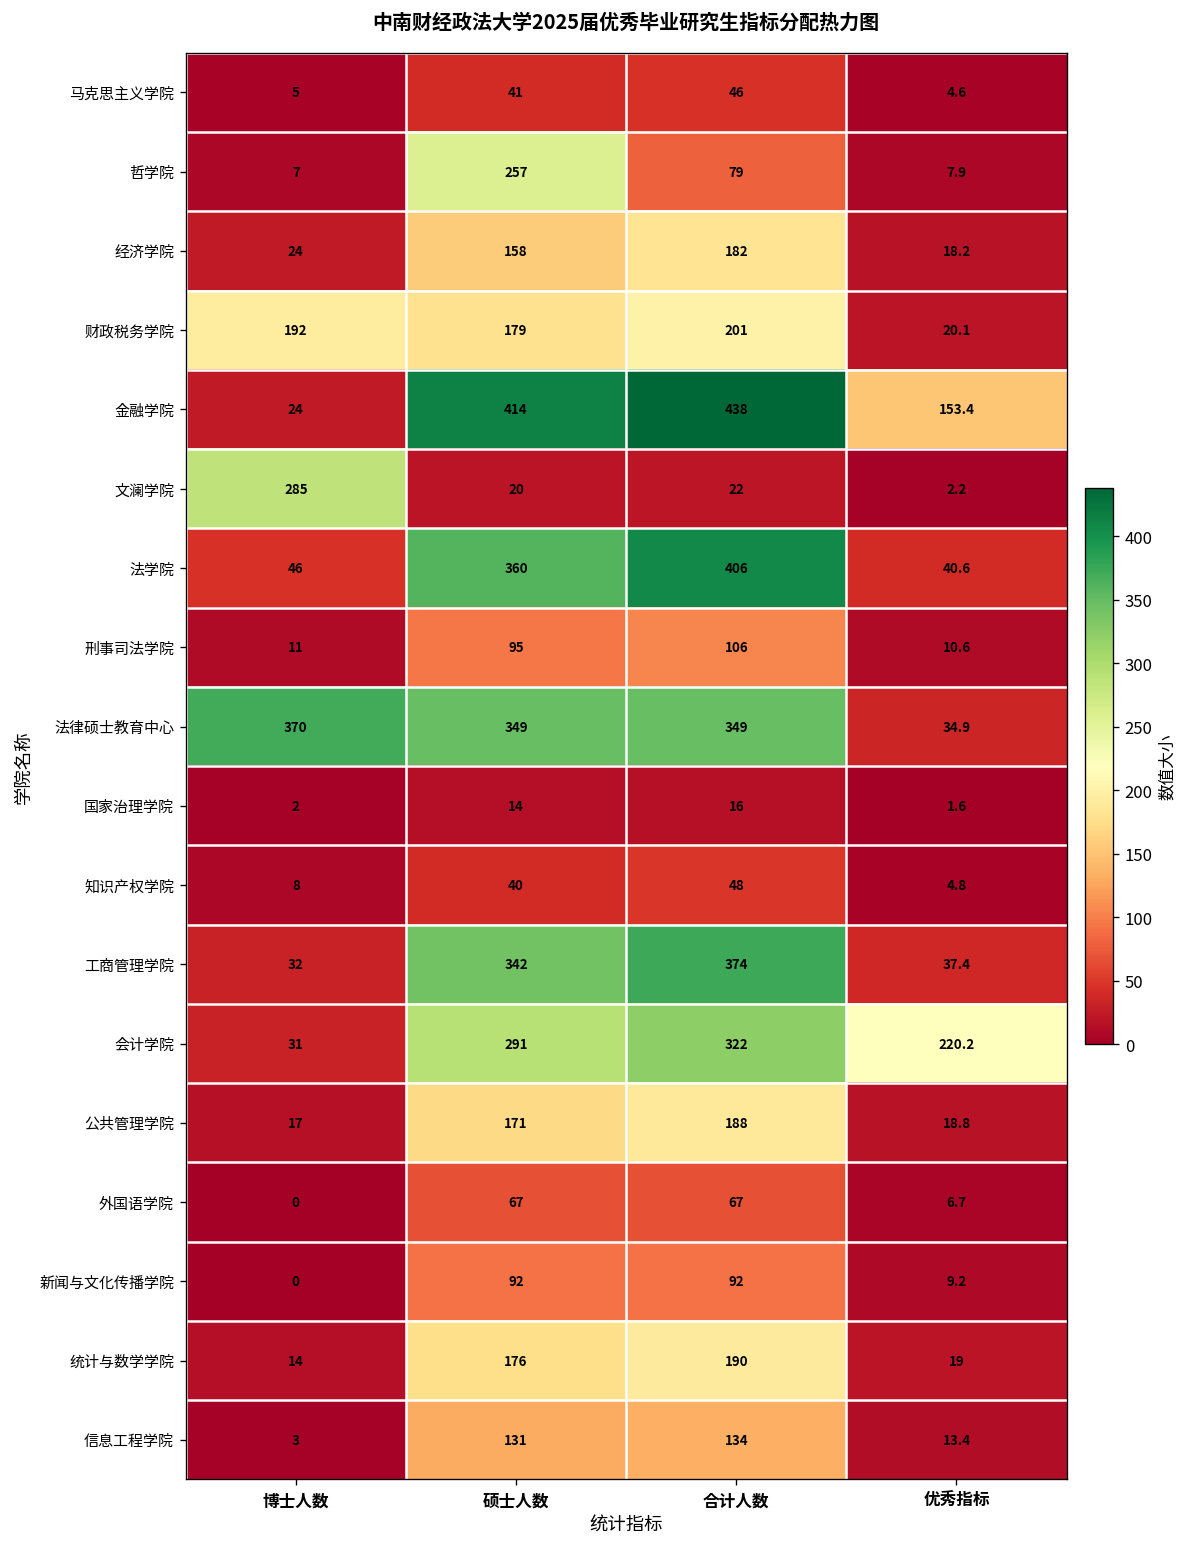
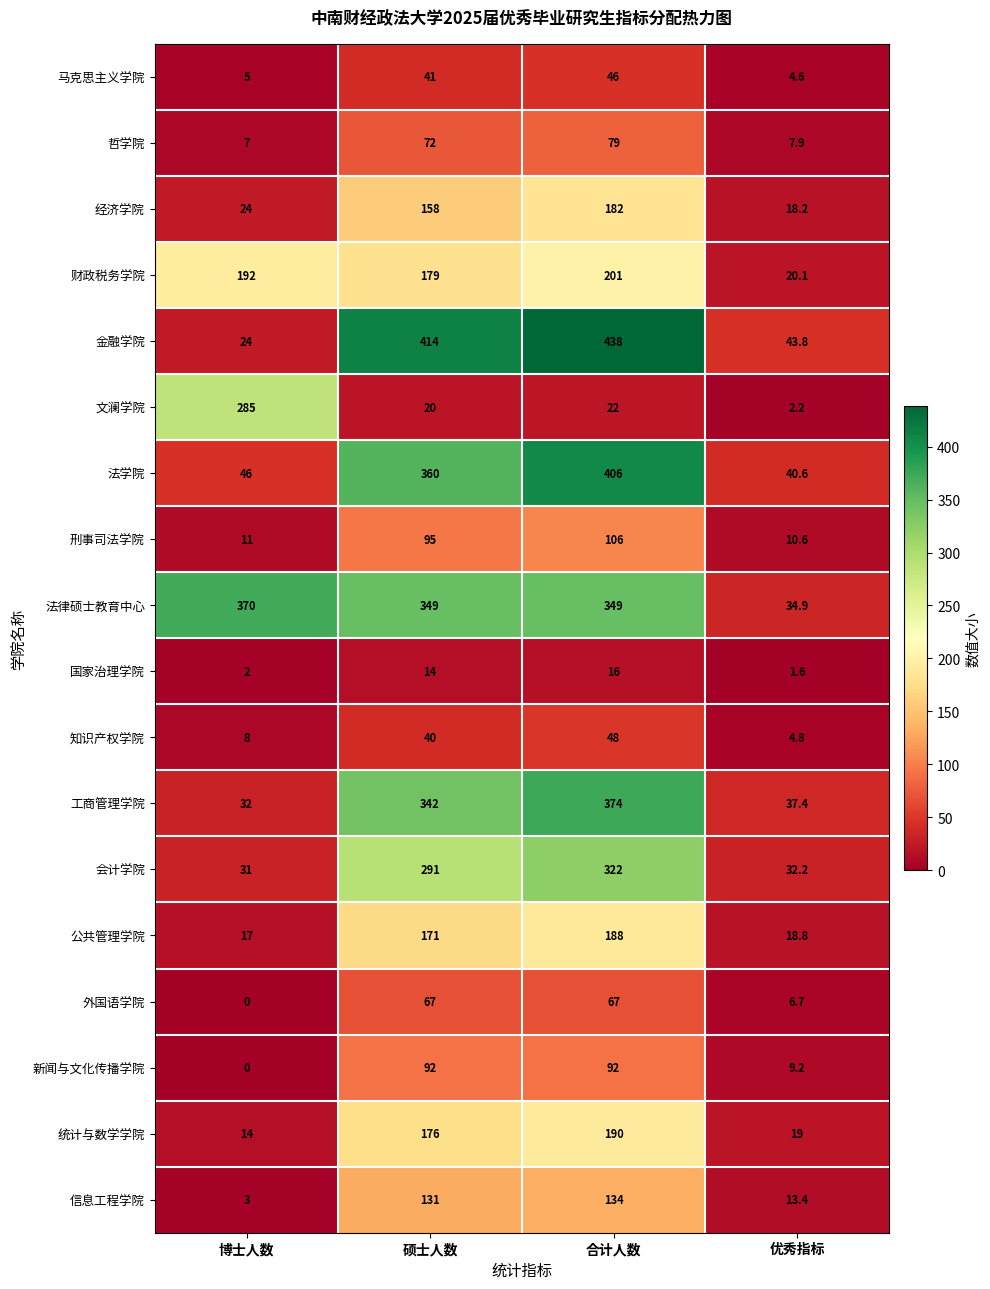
  {
    "马克思主义学院": {
      "博士人数": 5,
      "硕士人数": 41,
      "合计人数": 46,
      "优秀指标": 4.6
    },
    "哲学院": {
      "博士人数": 7,
-     "硕士人数": 257,
+     "硕士人数": 72,
      "合计人数": 79,
      "优秀指标": 7.9
    },
    "经济学院": {
      "博士人数": 24,
      "硕士人数": 158,
      "合计人数": 182,
      "优秀指标": 18.2
    },
    "财政税务学院": {
      "博士人数": 192,
      "硕士人数": 179,
      "合计人数": 201,
      "优秀指标": 20.1
    },
    "金融学院": {
      "博士人数": 24,
      "硕士人数": 414,
      "合计人数": 438,
-     "优秀指标": 153.4
+     "优秀指标": 43.8
    },
    "文澜学院": {
      "博士人数": 285,
      "硕士人数": 20,
      "合计人数": 22,
      "优秀指标": 2.2
    },
    "法学院": {
      "博士人数": 46,
      "硕士人数": 360,
      "合计人数": 406,
      "优秀指标": 40.6
    },
    "刑事司法学院": {
      "博士人数": 11,
      "硕士人数": 95,
      "合计人数": 106,
      "优秀指标": 10.6
    },
    "法律硕士教育中心": {
      "博士人数": 370,
      "硕士人数": 349,
      "合计人数": 349,
      "优秀指标": 34.9
    },
    "国家治理学院": {
      "博士人数": 2,
      "硕士人数": 14,
      "合计人数": 16,
      "优秀指标": 1.6
    },
    "知识产权学院": {
      "博士人数": 8,
      "硕士人数": 40,
      "合计人数": 48,
      "优秀指标": 4.8
    },
    "工商管理学院": {
      "博士人数": 32,
      "硕士人数": 342,
      "合计人数": 374,
      "优秀指标": 37.4
    },
    "会计学院": {
      "博士人数": 31,
      "硕士人数": 291,
      "合计人数": 322,
-     "优秀指标": 220.2
+     "优秀指标": 32.2
    },
    "公共管理学院": {
      "博士人数": 17,
      "硕士人数": 171,
      "合计人数": 188,
      "优秀指标": 18.8
    },
    "外国语学院": {
      "博士人数": 0,
      "硕士人数": 67,
      "合计人数": 67,
      "优秀指标": 6.7
    },
    "新闻与文化传播学院": {
      "博士人数": 0,
      "硕士人数": 92,
      "合计人数": 92,
      "优秀指标": 9.2
    },
    "统计与数学学院": {
      "博士人数": 14,
      "硕士人数": 176,
      "合计人数": 190,
      "优秀指标": 19
    },
    "信息工程学院": {
      "博士人数": 3,
      "硕士人数": 131,
      "合计人数": 134,
      "优秀指标": 13.4
    }
  }
